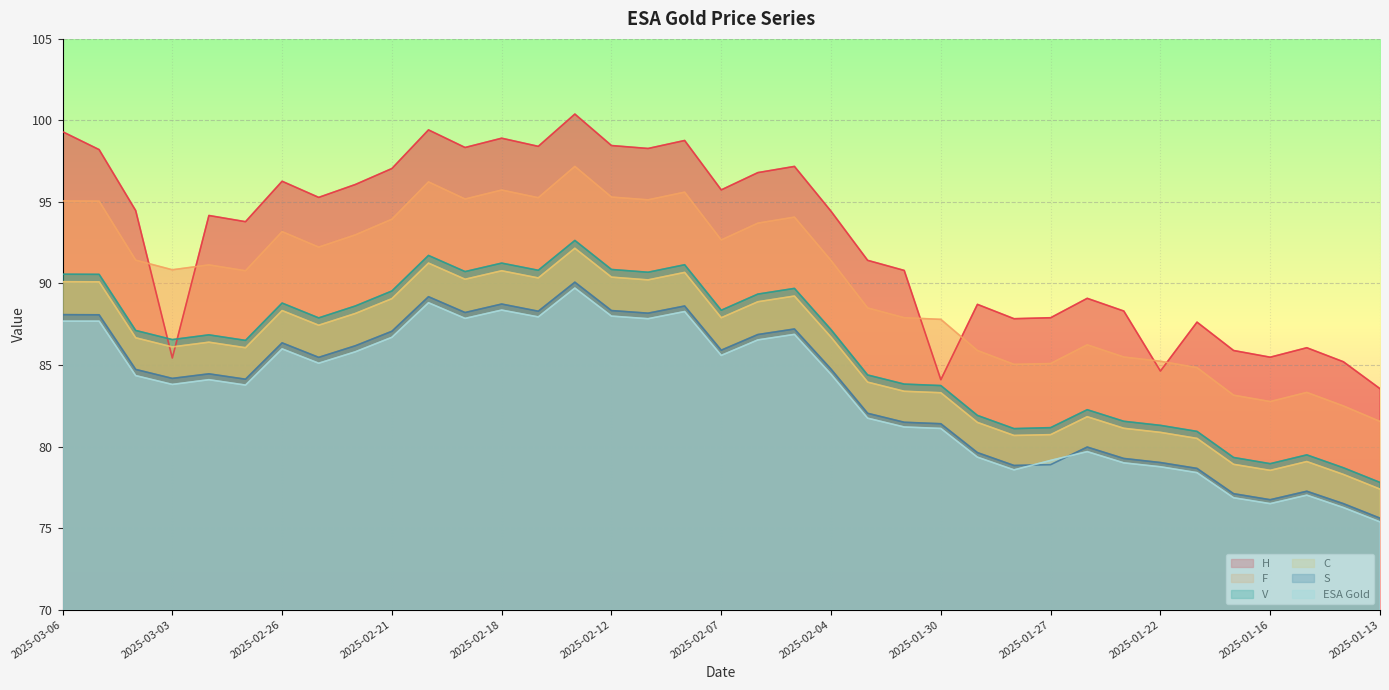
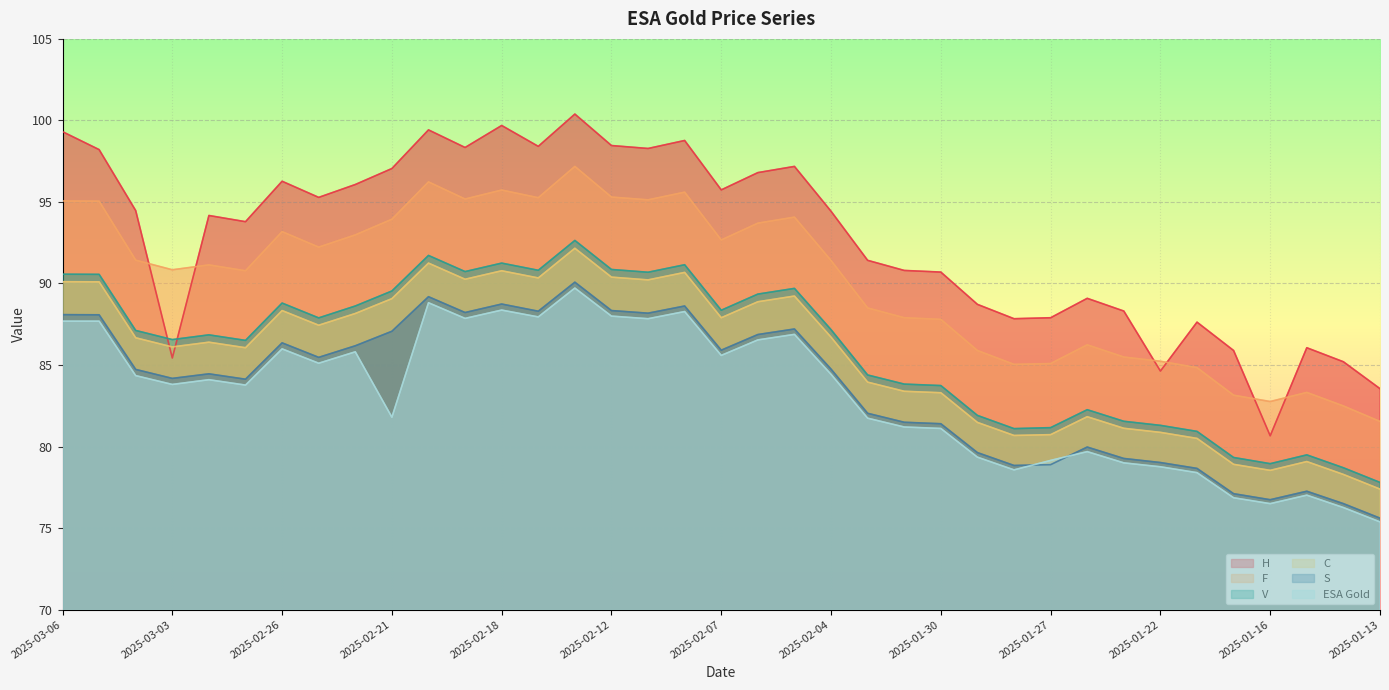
  {
    "H": {
      "2025-03-06": 99.3,
      "2025-03-03": 85.4,
      "2025-02-26": 96.3,
      "2025-02-21": 97.1,
-     "2025-02-18": 98.9,
+     "2025-02-18": 99.7,
      "2025-02-12": 98.5,
      "2025-02-07": 95.7,
      "2025-02-04": 94.4,
-     "2025-01-30": 84.1,
+     "2025-01-30": 90.7,
      "2025-01-27": 87.9,
      "2025-01-22": 84.6,
-     "2025-01-16": 85.5,
+     "2025-01-16": 80.7,
      "2025-01-13": 83.6
    },
    "ESA Gold": {
      "2025-03-06": 87.7,
      "2025-03-03": 83.8,
      "2025-02-26": 86.0,
-     "2025-02-21": 86.7,
+     "2025-02-21": 81.8,
      "2025-02-18": 88.4,
      "2025-02-12": 88.0,
      "2025-02-07": 85.6,
      "2025-02-04": 84.4,
      "2025-01-30": 81.1,
      "2025-01-27": 79.2,
      "2025-01-22": 78.8,
      "2025-01-16": 76.5,
      "2025-01-13": 75.4
    }
  }
